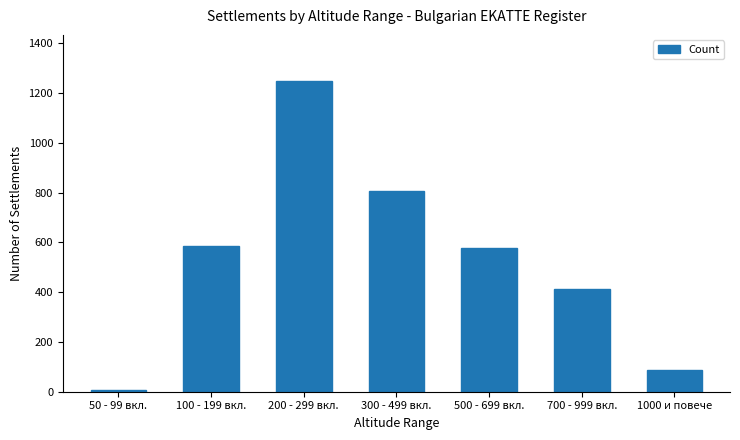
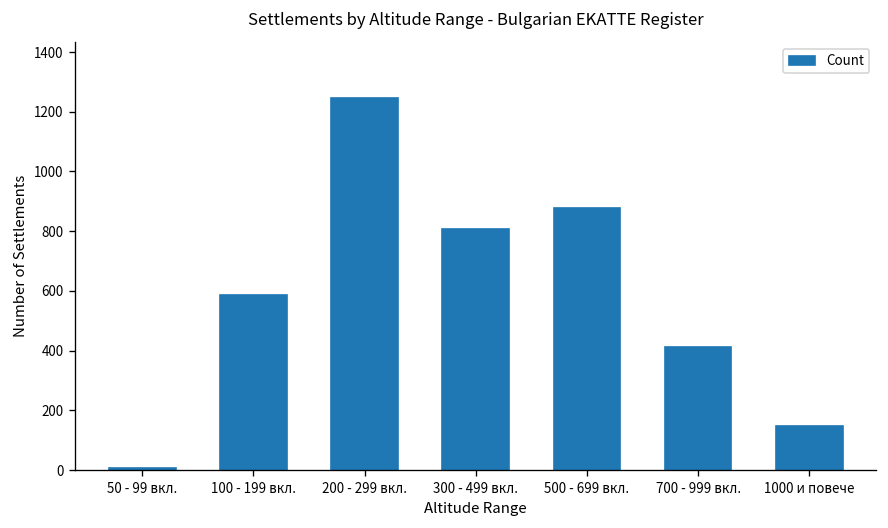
  {
    "100 - 199 вкл.": 590,
    "200 - 299 вкл.": 1250,
    "300 - 499 вкл.": 810,
-   "500 - 699 вкл.": 580,
+   "500 - 699 вкл.": 880,
    "700 - 999 вкл.": 410,
-   "1000 и повече": 90
+   "1000 и повече": 150
  }
